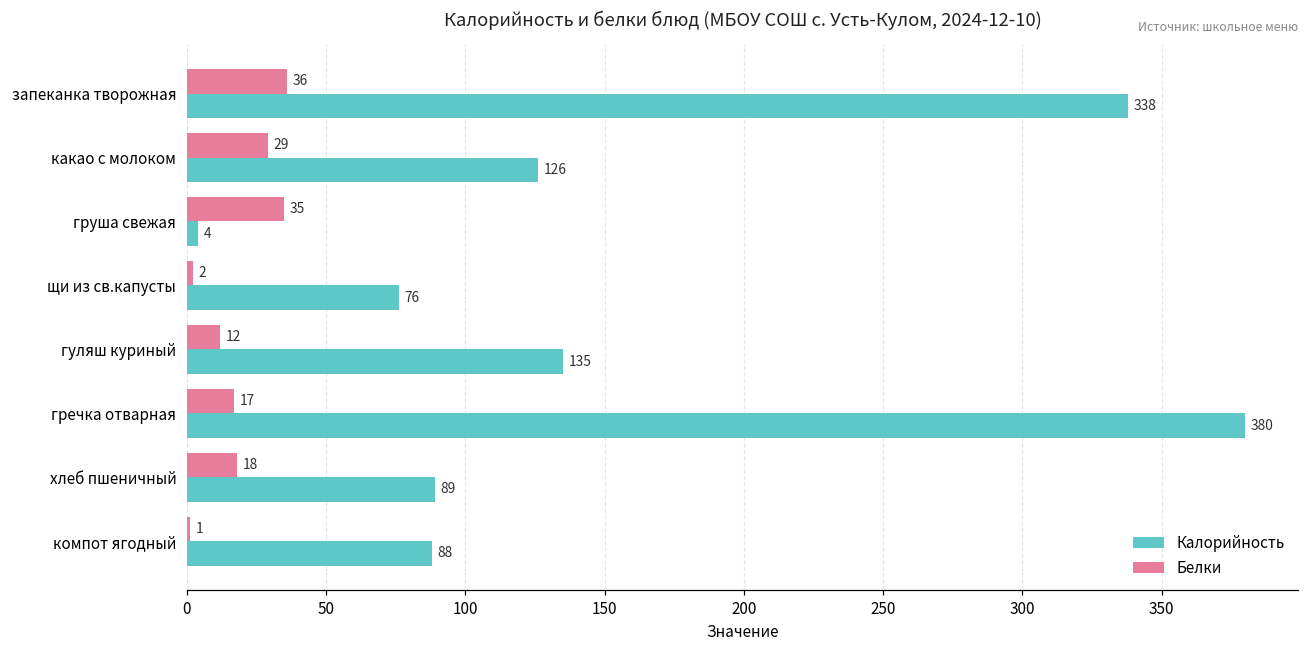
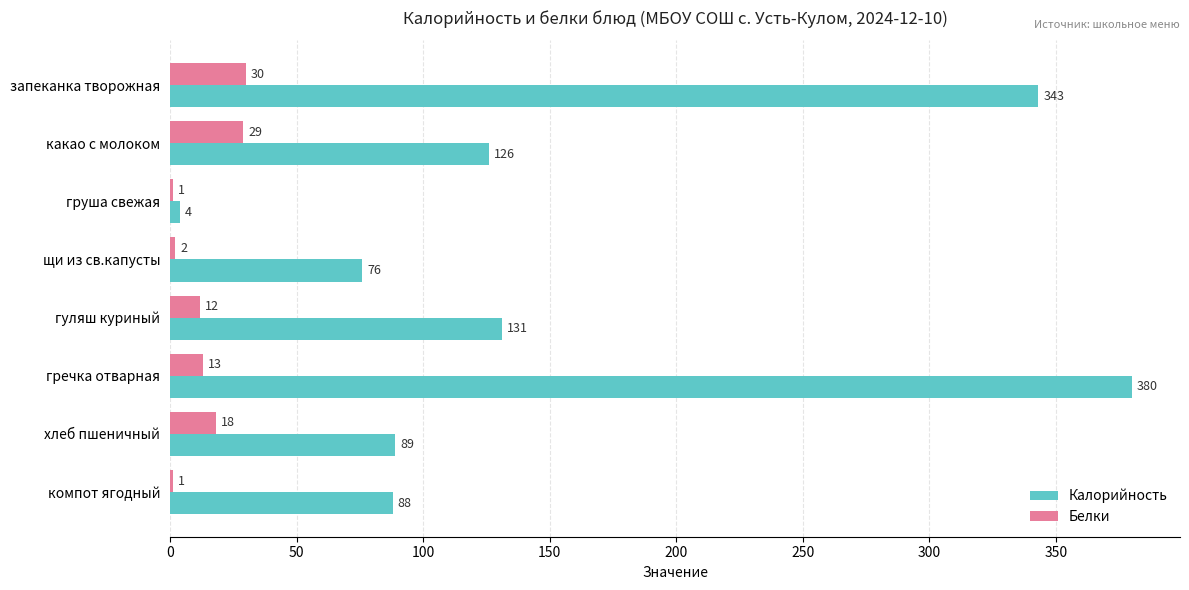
  {
    "Калорийность": {
-     "запеканка творожная": 338,
+     "запеканка творожная": 343,
      "какао с молоком": 126,
      "груша свежая": 4,
      "щи из св.капусты": 76,
-     "гуляш куриный": 135,
+     "гуляш куриный": 131,
      "гречка отварная": 380,
      "хлеб пшеничный": 89,
      "компот ягодный": 88
    },
    "Белки": {
-     "запеканка творожная": 36,
+     "запеканка творожная": 30,
      "какао с молоком": 29,
-     "груша свежая": 35,
+     "груша свежая": 1,
      "щи из св.капусты": 2,
      "гуляш куриный": 12,
-     "гречка отварная": 17,
+     "гречка отварная": 13,
      "хлеб пшеничный": 18,
      "компот ягодный": 1
    }
  }
